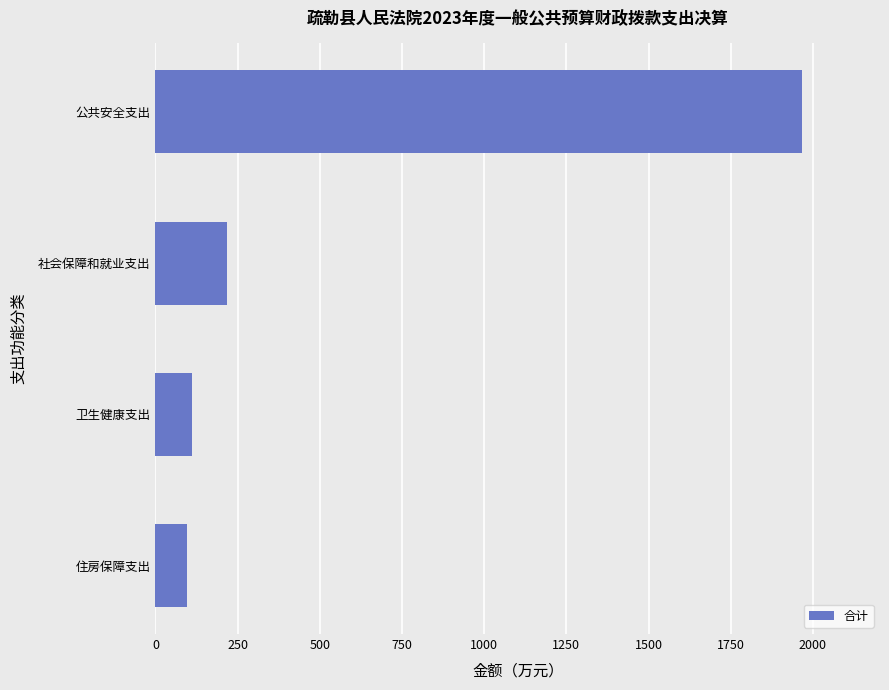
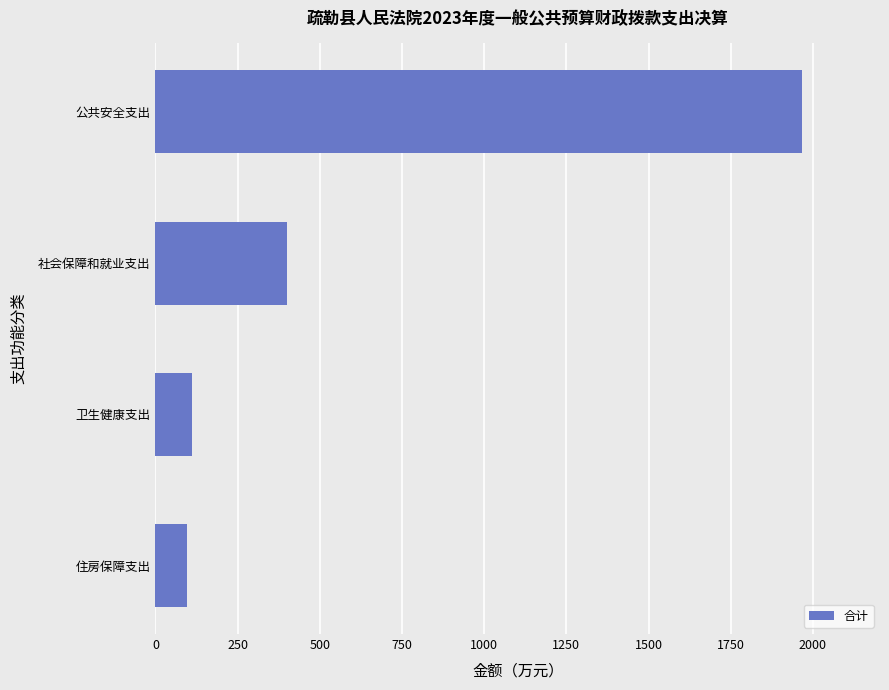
  {
    "公共安全支出": 1970,
-   "社会保障和就业支出": 220,
+   "社会保障和就业支出": 400,
    "卫生健康支出": 110,
    "住房保障支出": 100
  }
